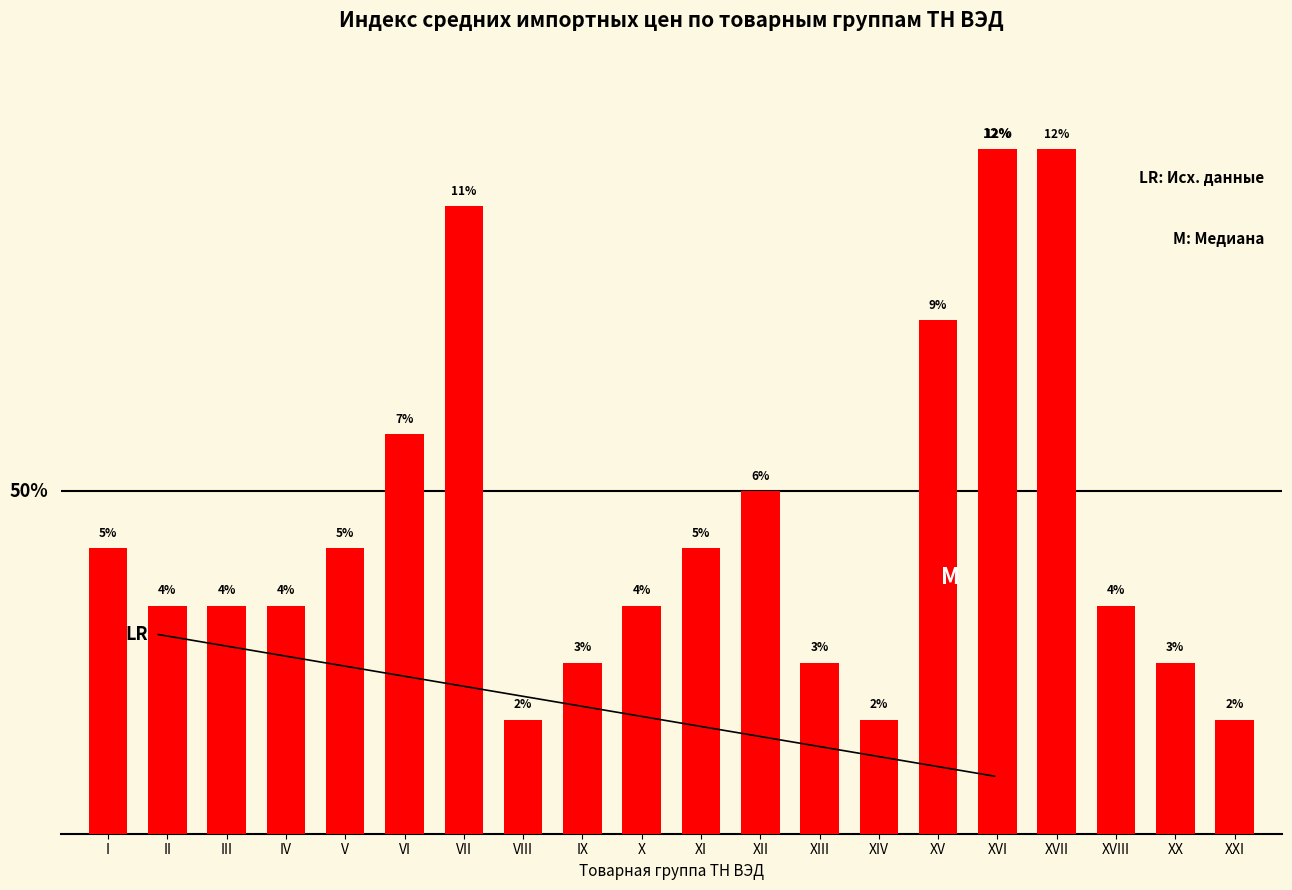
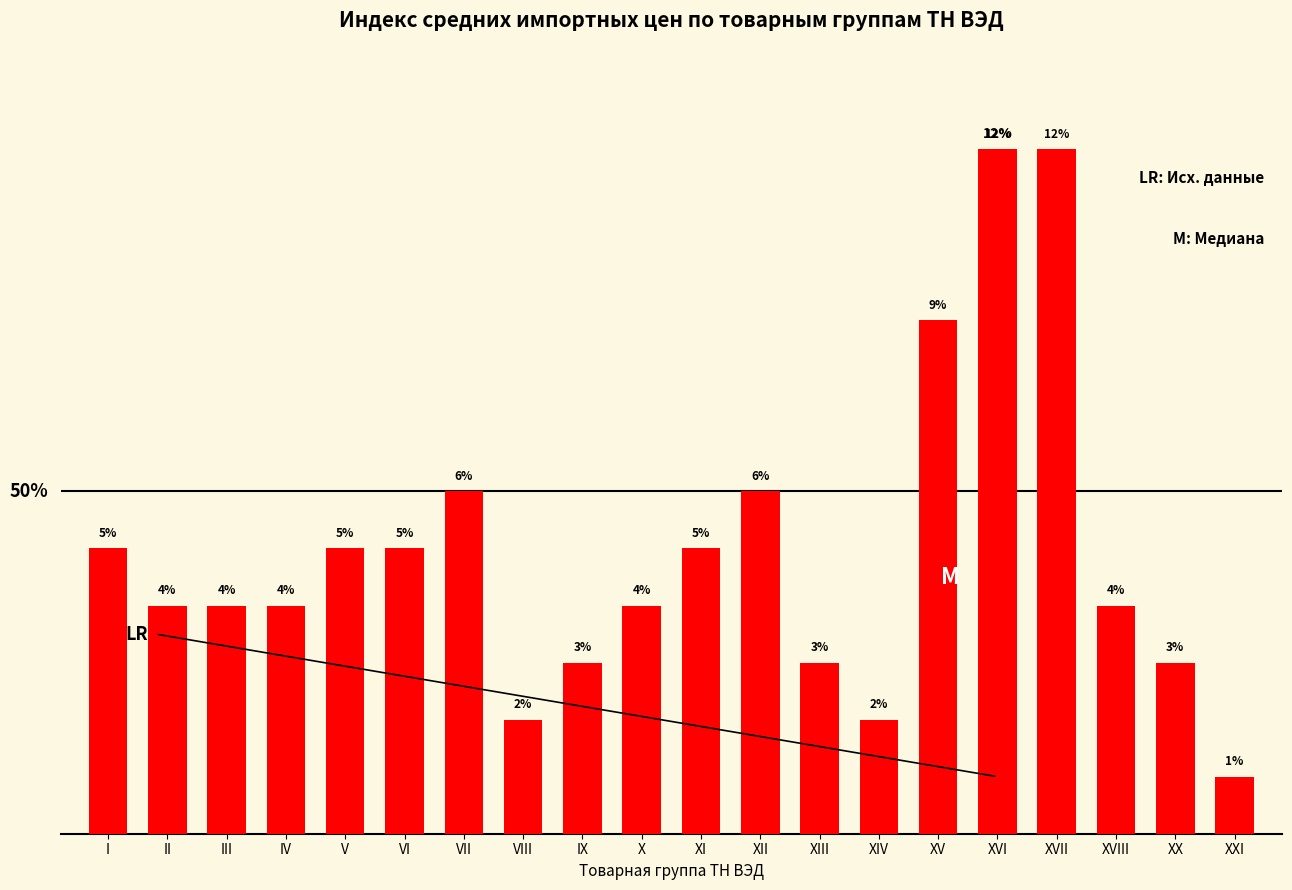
  {
    "I": "5%",
    "II": "4%",
    "III": "4%",
    "IV": "4%",
    "V": "5%",
-   "VI": "7%",
-   "VII": "11%",
+   "VI": "5%",
+   "VII": "6%",
    "VIII": "2%",
    "IX": "3%",
    "X": "4%",
    "XI": "5%",
    "XII": "6%",
    "XIII": "3%",
    "XIV": "2%",
    "XV": "9%",
    "XVII": "12%",
    "XVIII": "4%",
    "XX": "3%",
-   "XXI": "2%"
+   "XXI": "1%"
  }
